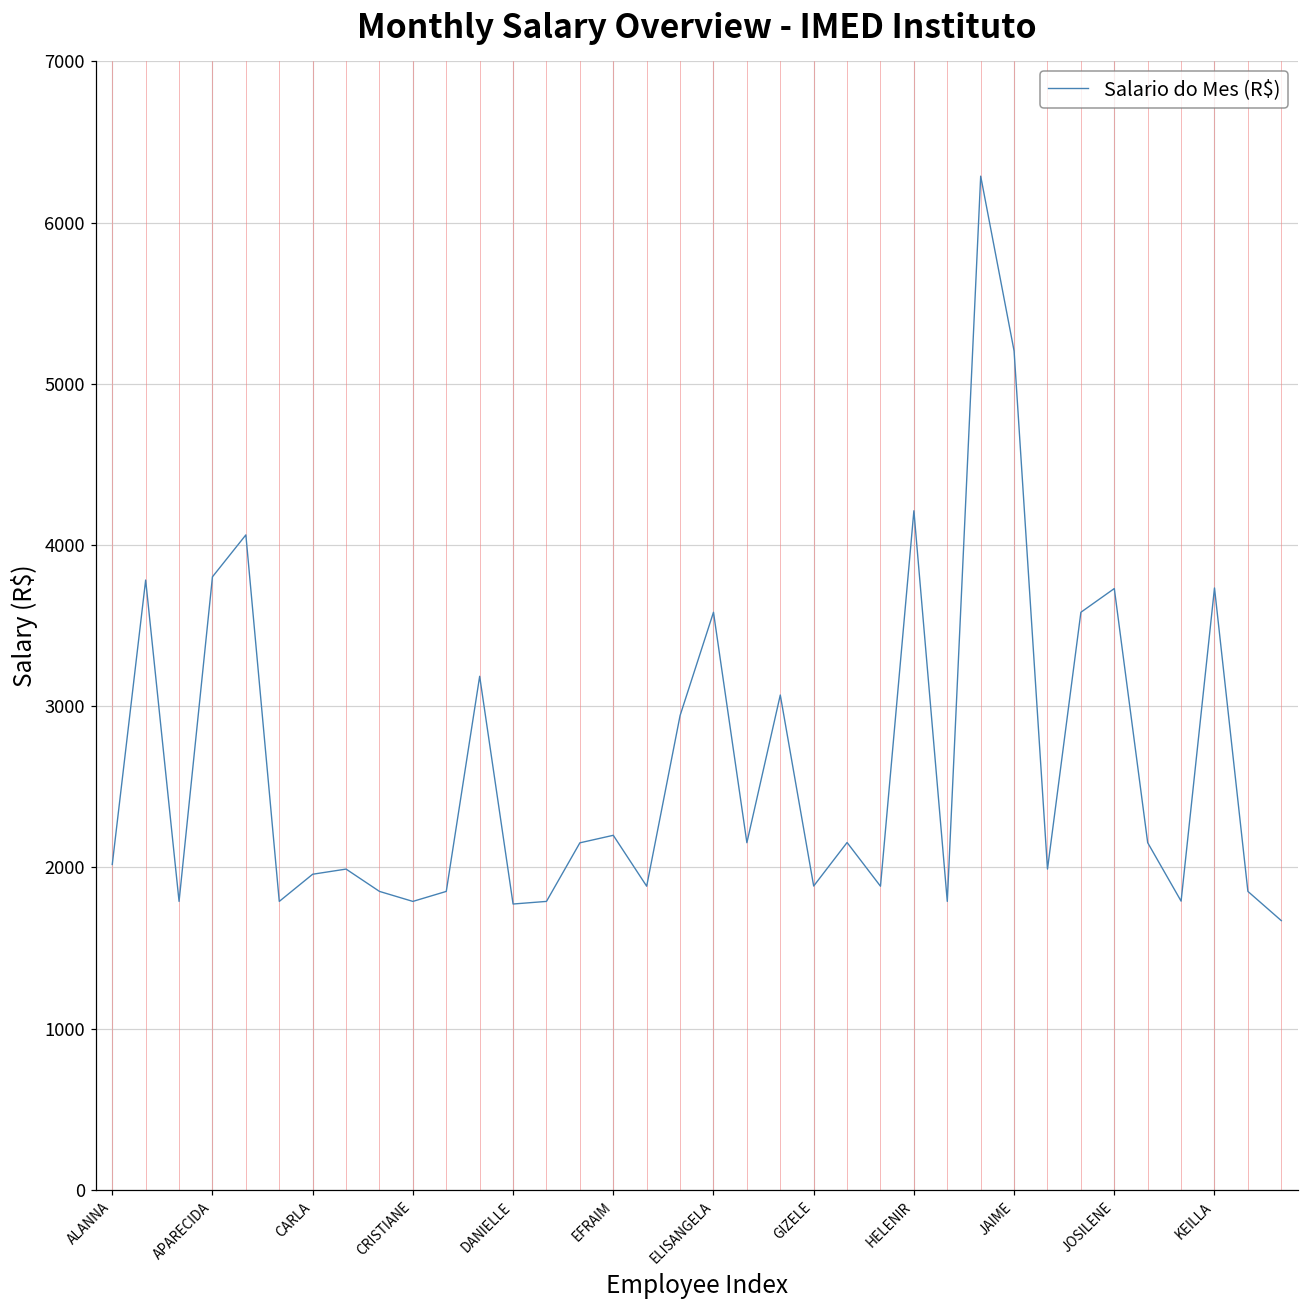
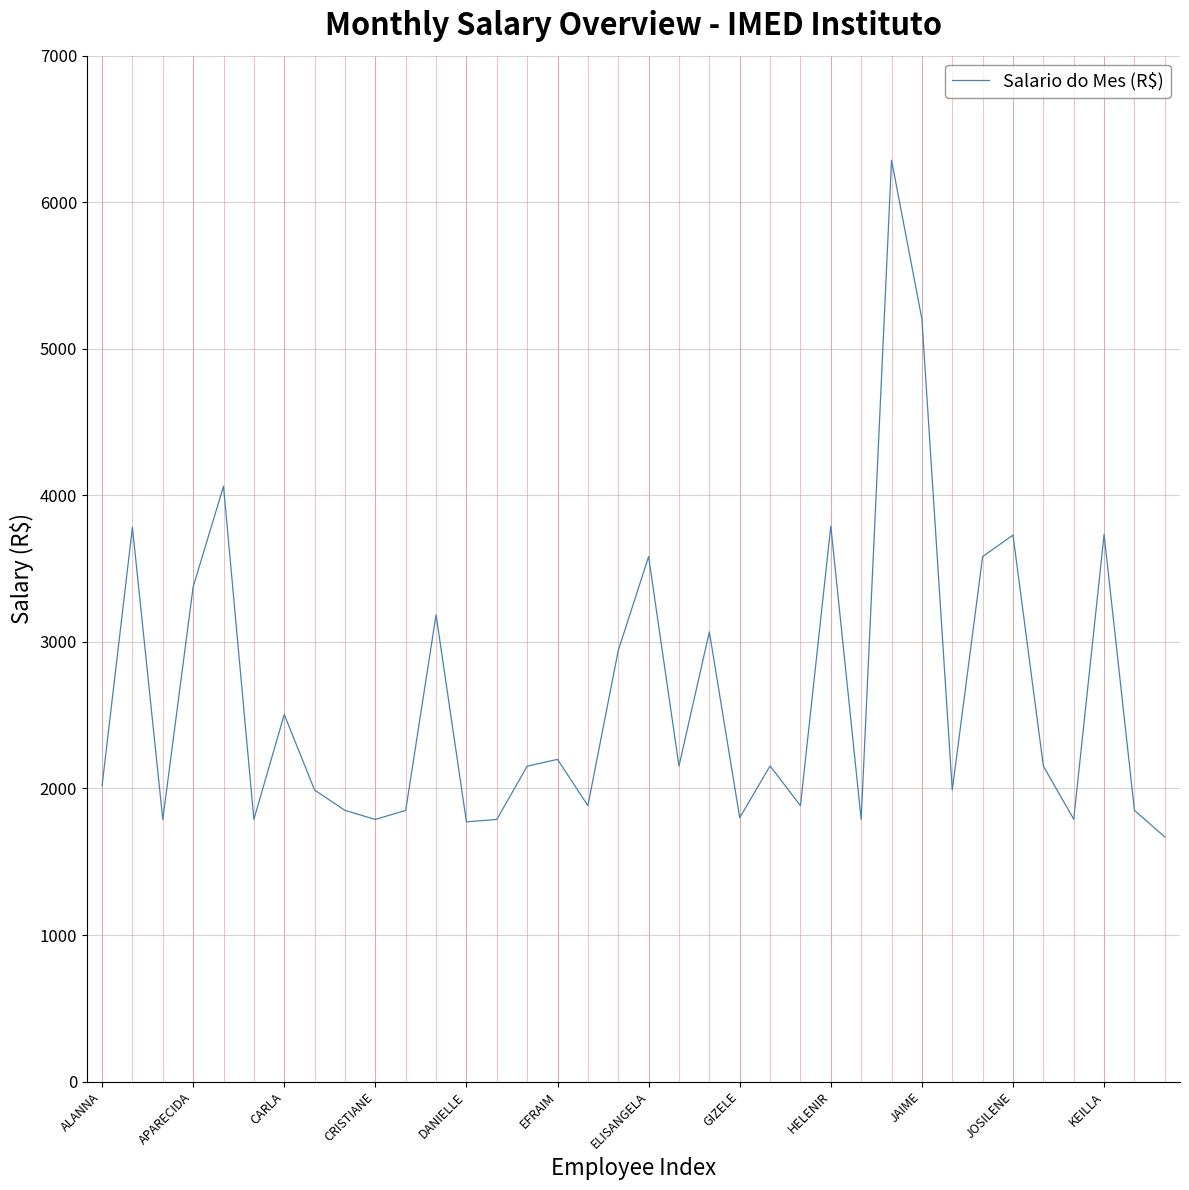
  {
    "ALANNA": 2020,
-   "APARECIDA": 3800,
-   "CARLA": 1960,
+   "APARECIDA": 3380,
+   "CARLA": 2500,
    "CRISTIANE": 1790,
    "DANIELLE": 1770,
    "EFRAIM": 2200,
    "ELISANGELA": 3580,
-   "GIZELE": 1880,
-   "HELENIR": 4210,
+   "GIZELE": 1800,
+   "HELENIR": 3790,
    "JAIME": 5200,
    "JOSILENE": 3730,
    "KEILLA": 3730
  }
